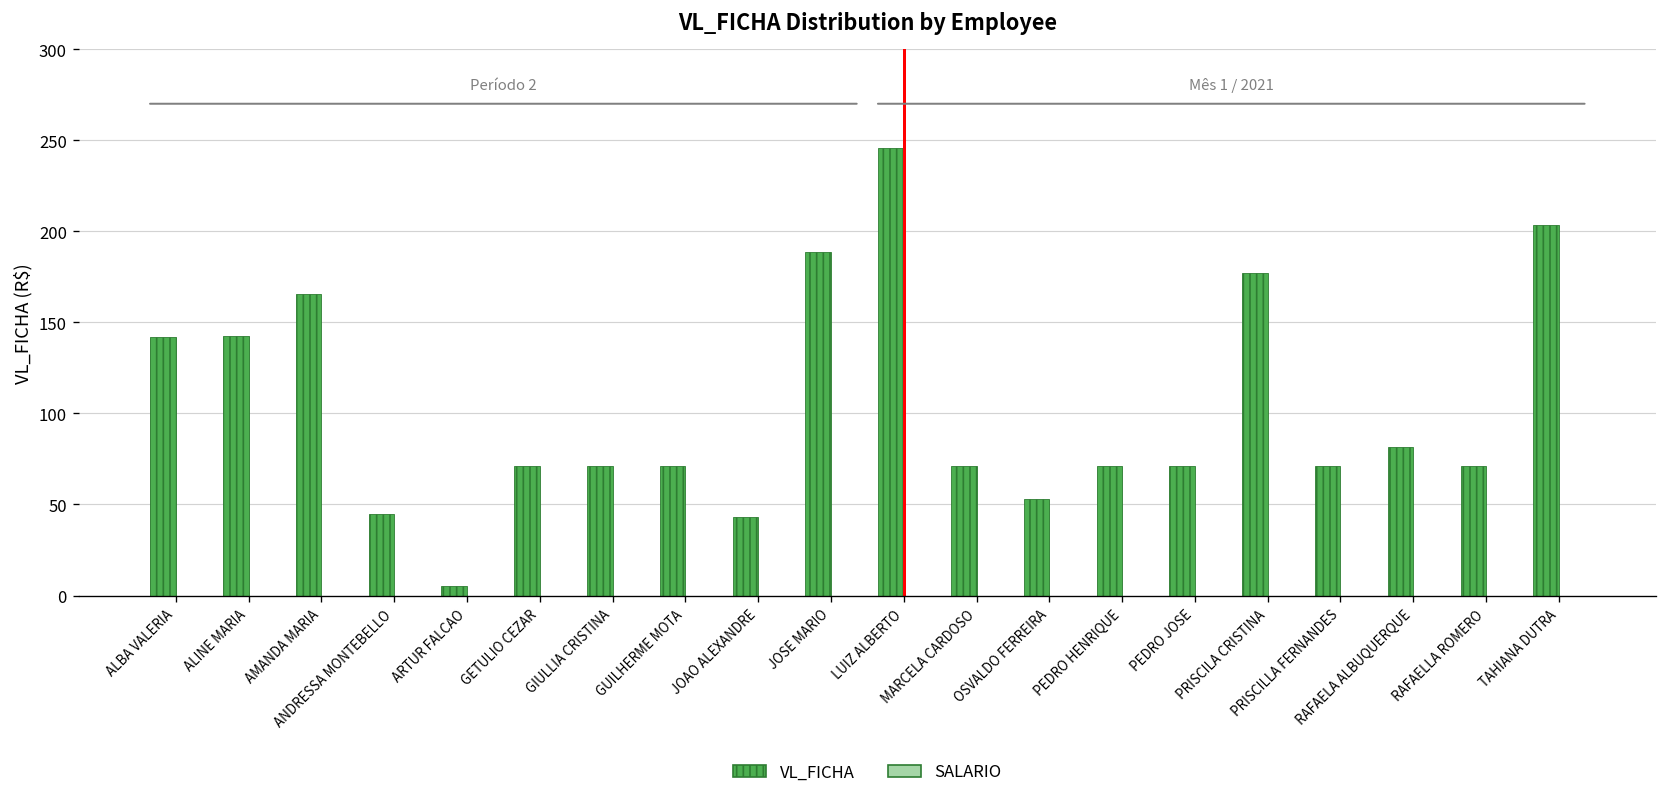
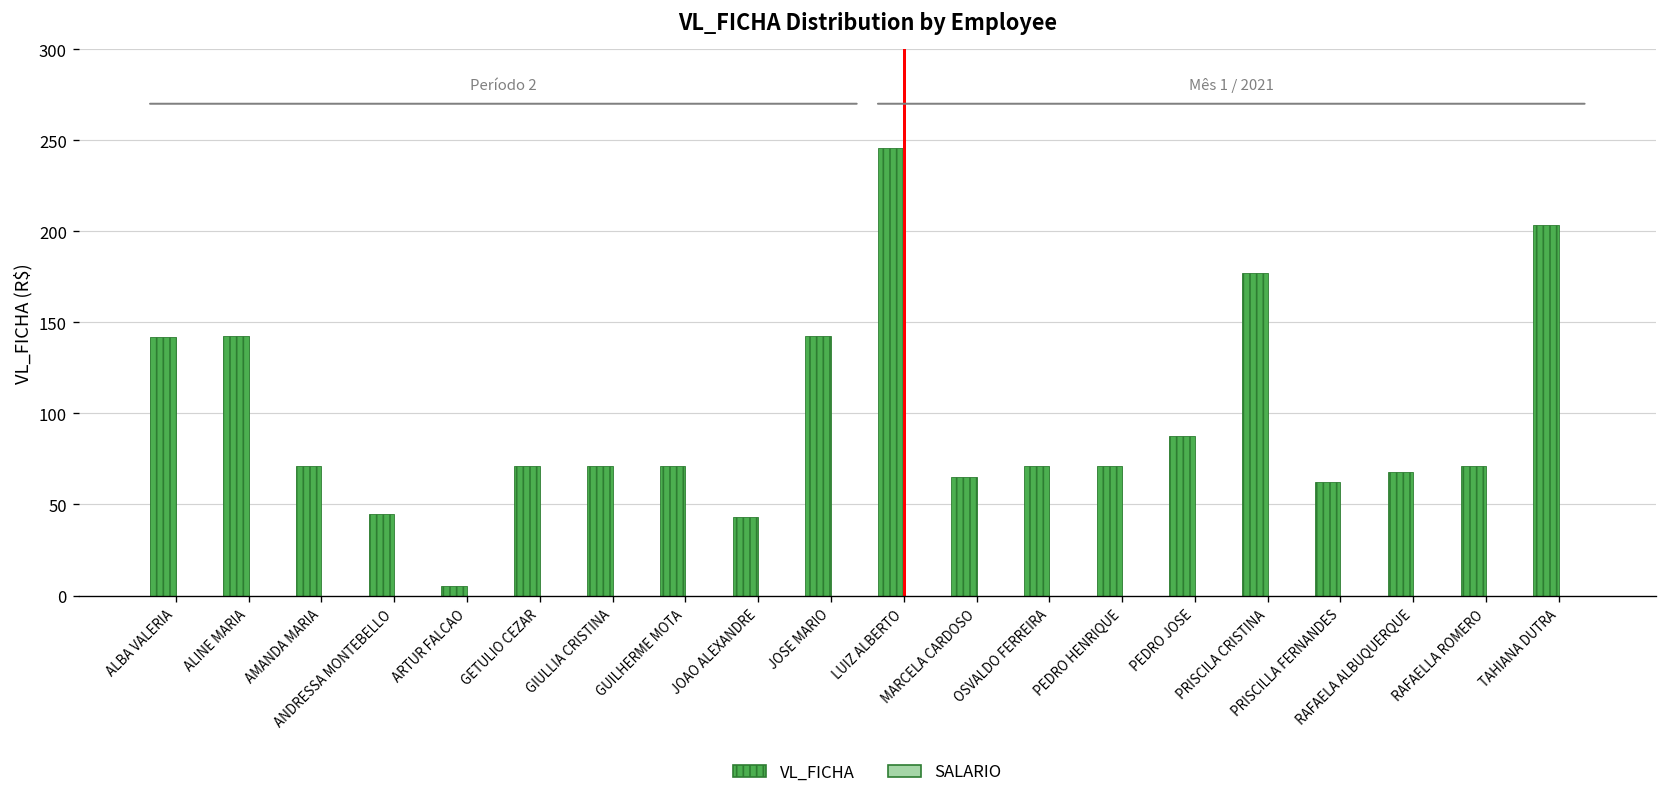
  {
    "VL_FICHA": {
      "ALBA VALERIA": 142,
      "ALINE MARIA": 142,
-     "AMANDA MARIA": 166,
+     "AMANDA MARIA": 71,
      "ANDRESSA MONTEBELLO": 45,
      "ARTUR FALCAO": 5,
      "GETULIO CEZAR": 71,
      "GIULLIA CRISTINA": 71,
      "GUILHERME MOTA": 71,
      "JOAO ALEXANDRE": 43,
-     "JOSE MARIO": 189,
+     "JOSE MARIO": 142,
      "LUIZ ALBERTO": 246,
-     "MARCELA CARDOSO": 71,
-     "OSVALDO FERREIRA": 53,
+     "MARCELA CARDOSO": 65,
+     "OSVALDO FERREIRA": 71,
      "PEDRO HENRIQUE": 71,
-     "PEDRO JOSE": 71,
+     "PEDRO JOSE": 88,
      "PRISCILA CRISTINA": 177,
-     "PRISCILLA FERNANDES": 71,
-     "RAFAELA ALBUQUERQUE": 81,
+     "PRISCILLA FERNANDES": 62,
+     "RAFAELA ALBUQUERQUE": 68,
      "RAFAELLA ROMERO": 71,
      "TAHIANA DUTRA": 203
    },
    "SALARIO": {
      "ALBA VALERIA": 0,
      "ALINE MARIA": 0,
      "AMANDA MARIA": 0,
      "ANDRESSA MONTEBELLO": 0,
      "ARTUR FALCAO": 0,
      "GETULIO CEZAR": 0,
      "GIULLIA CRISTINA": 0,
      "GUILHERME MOTA": 0,
      "JOAO ALEXANDRE": 0,
      "JOSE MARIO": 0,
      "LUIZ ALBERTO": 0,
      "MARCELA CARDOSO": 0,
      "OSVALDO FERREIRA": 0,
      "PEDRO HENRIQUE": 0,
      "PEDRO JOSE": 0,
      "PRISCILA CRISTINA": 0,
      "PRISCILLA FERNANDES": 0,
      "RAFAELA ALBUQUERQUE": 0,
      "RAFAELLA ROMERO": 0,
      "TAHIANA DUTRA": 0
    }
  }
